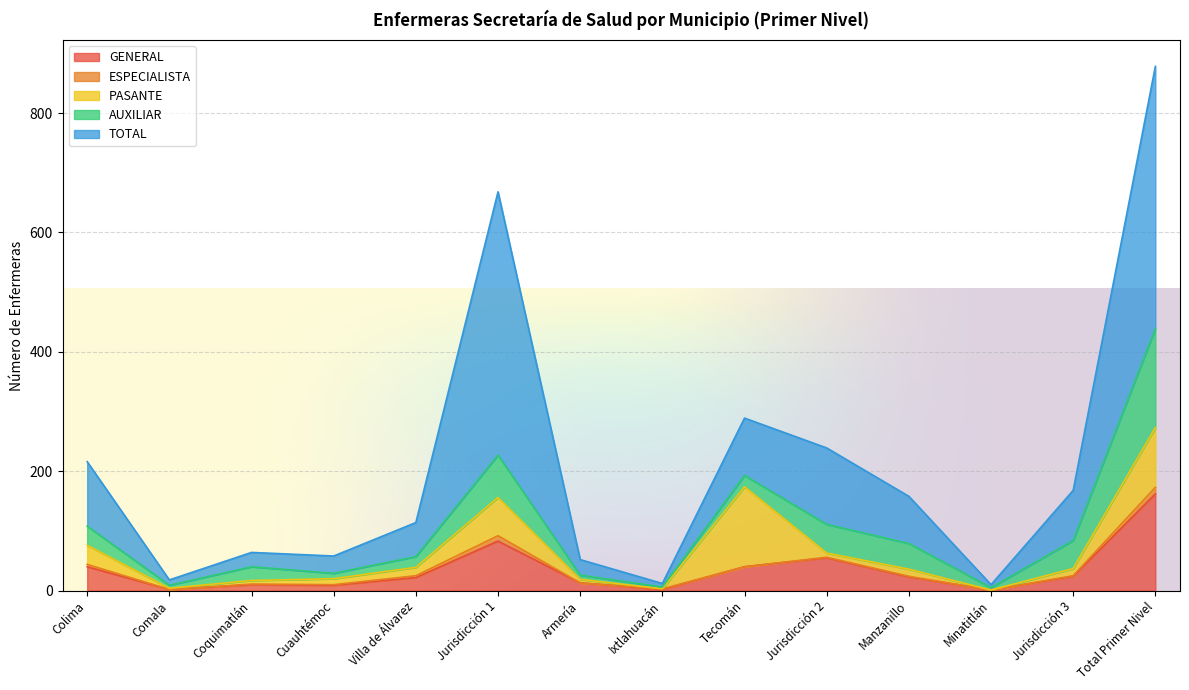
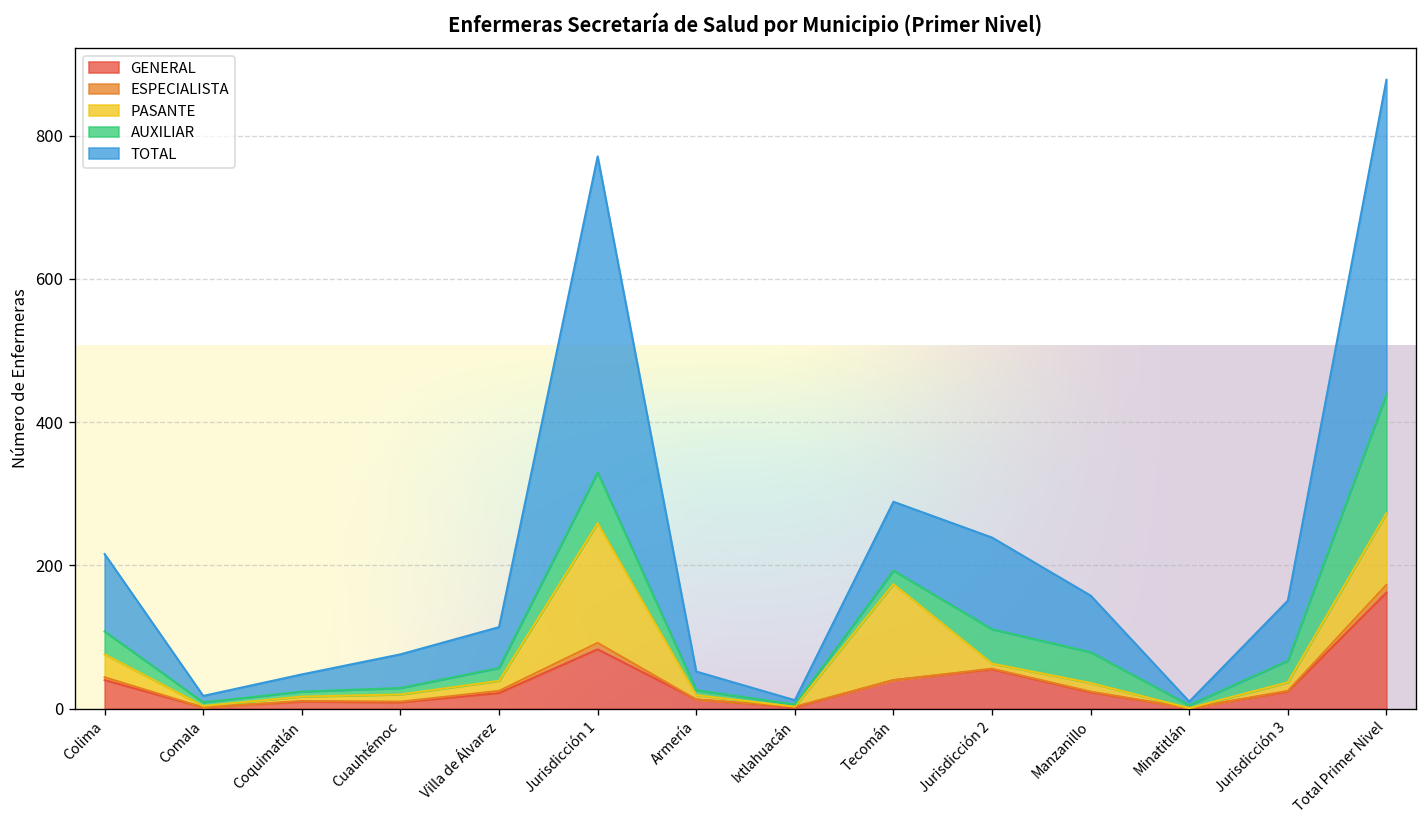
  {
    "PASANTE": {
      "Colima": 30,
      "Coquimatlán": 10,
      "Cuauhtémoc": 10,
      "Villa de Álvarez": 10,
-     "Jurisdicción 1": 60,
+     "Jurisdicción 1": 170,
      "Armería": 10,
      "Tecomán": 130,
      "Jurisdicción 2": 10,
      "Manzanillo": 10,
      "Jurisdicción 3": 10,
      "Total Primer Nivel": 100
    },
    "AUXILIAR": {
      "Colima": 30,
      "Comala": 10,
-     "Coquimatlán": 20,
+     "Coquimatlán": 10,
      "Cuauhtémoc": 10,
      "Villa de Álvarez": 20,
      "Jurisdicción 1": 70,
      "Armería": 10,
      "Tecomán": 20,
      "Jurisdicción 2": 50,
      "Manzanillo": 40,
-     "Jurisdicción 3": 50,
+     "Jurisdicción 3": 30,
      "Total Primer Nivel": 170
    },
    "TOTAL": {
      "Colima": 110,
      "Comala": 10,
      "Coquimatlán": 20,
-     "Cuauhtémoc": 30,
+     "Cuauhtémoc": 50,
      "Villa de Álvarez": 60,
      "Jurisdicción 1": 440,
      "Armería": 30,
      "Ixtlahuacán": 10,
      "Tecomán": 100,
      "Jurisdicción 2": 130,
      "Manzanillo": 80,
      "Minatitlán": 10,
      "Jurisdicción 3": 80,
      "Total Primer Nivel": 440
    }
  }
